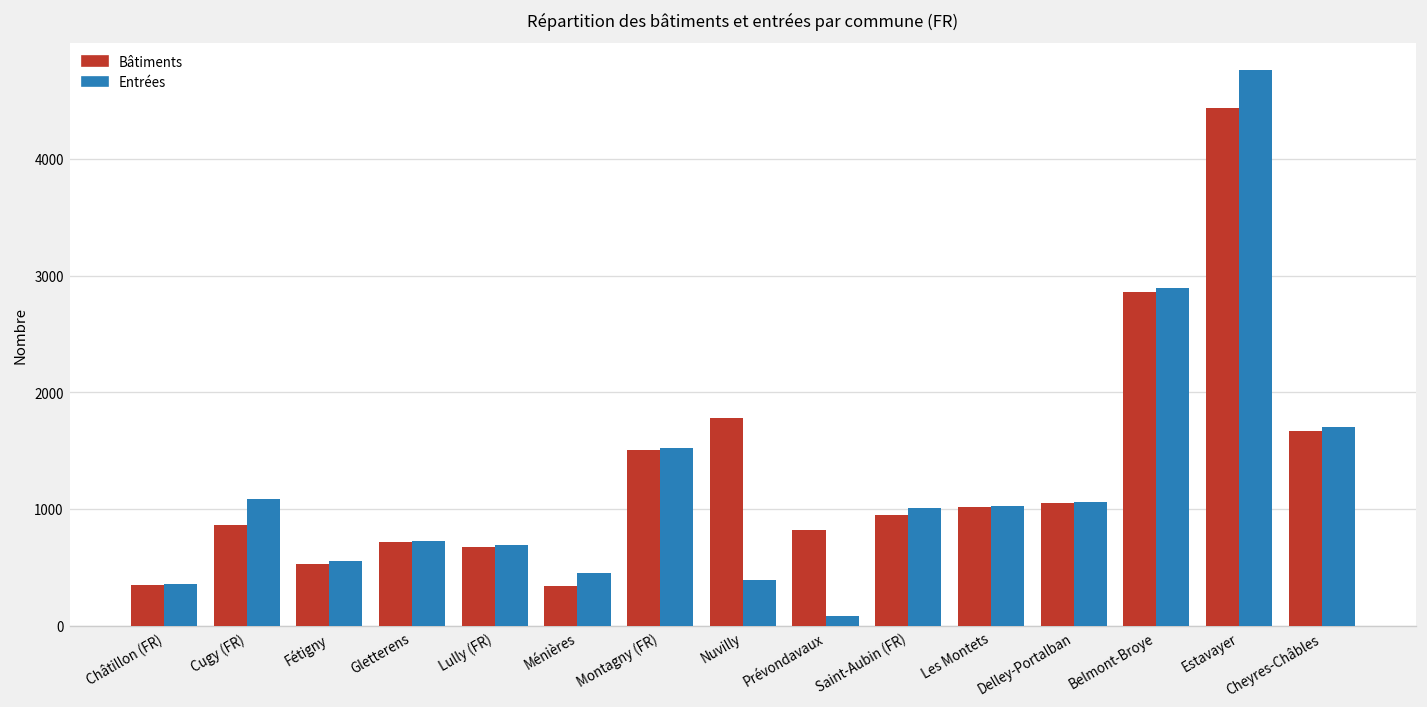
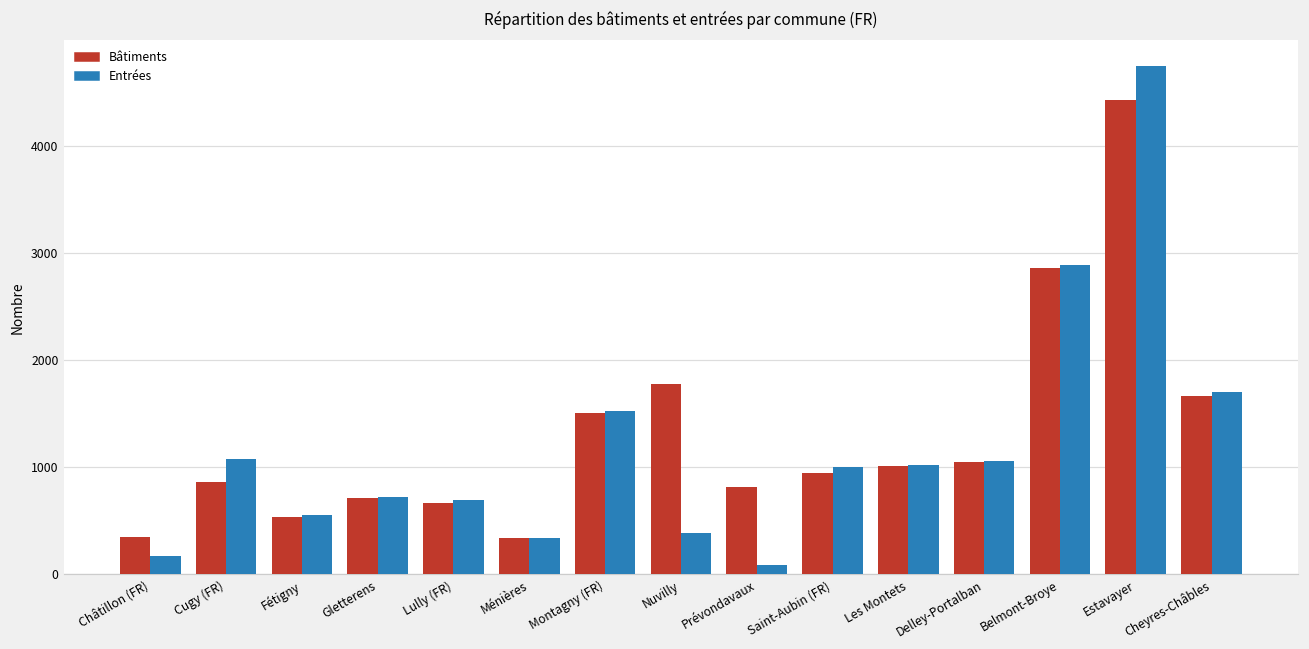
  {
    "Bâtiments": {
      "Châtillon (FR)": 400,
      "Cugy (FR)": 900,
      "Fétigny": 500,
      "Gletterens": 700,
      "Lully (FR)": 700,
      "Ménières": 300,
      "Montagny (FR)": 1500,
      "Nuvilly": 1800,
      "Prévondavaux": 800,
      "Saint-Aubin (FR)": 900,
      "Les Montets": 1000,
      "Delley-Portalban": 1000,
      "Belmont-Broye": 2900,
      "Estavayer": 4400,
      "Cheyres-Châbles": 1700
    },
    "Entrées": {
-     "Châtillon (FR)": 400,
+     "Châtillon (FR)": 200,
      "Cugy (FR)": 1100,
      "Fétigny": 600,
      "Gletterens": 700,
      "Lully (FR)": 700,
-     "Ménières": 400,
+     "Ménières": 300,
      "Montagny (FR)": 1500,
      "Nuvilly": 400,
      "Prévondavaux": 100,
      "Saint-Aubin (FR)": 1000,
      "Les Montets": 1000,
      "Delley-Portalban": 1100,
      "Belmont-Broye": 2900,
      "Estavayer": 4800,
      "Cheyres-Châbles": 1700
    }
  }
